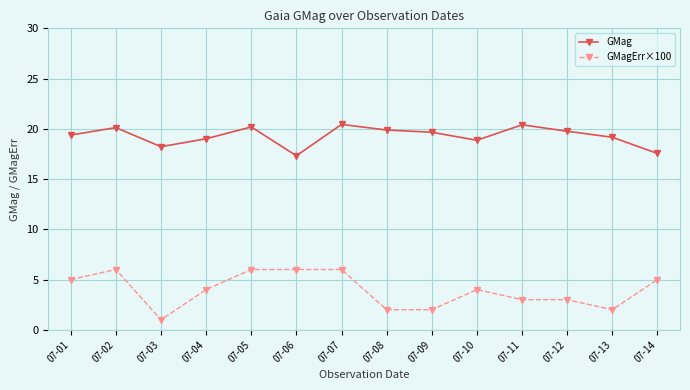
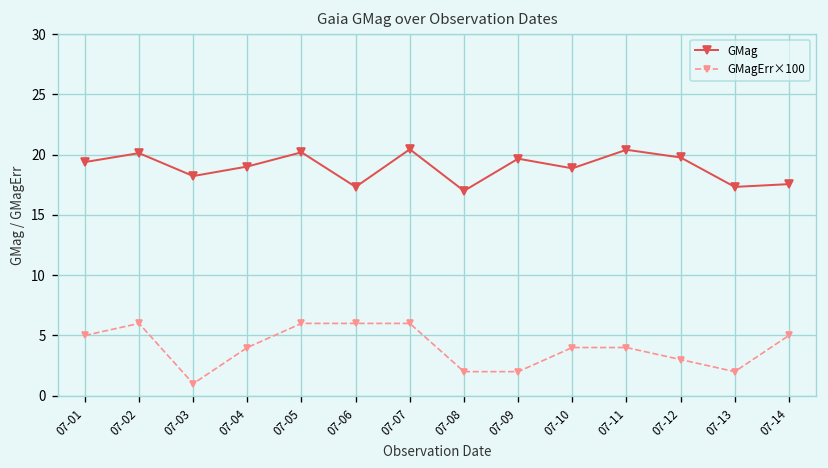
  {
    "GMag": {
      "07-01": 19.4,
      "07-02": 20.1,
      "07-03": 18.2,
      "07-04": 19.0,
      "07-05": 20.2,
      "07-06": 17.3,
      "07-07": 20.4,
-     "07-08": 19.9,
+     "07-08": 17.0,
      "07-09": 19.7,
      "07-10": 18.9,
      "07-11": 20.4,
      "07-12": 19.8,
-     "07-13": 19.2,
+     "07-13": 17.3,
      "07-14": 17.6
    },
    "GMagErr×100": {
      "07-01": 5.0,
      "07-02": 6.0,
      "07-03": 1.0,
      "07-04": 4.0,
      "07-05": 6.0,
      "07-06": 6.0,
      "07-07": 6.0,
      "07-08": 2.0,
      "07-09": 2.0,
      "07-10": 4.0,
-     "07-11": 3.0,
+     "07-11": 4.0,
      "07-12": 3.0,
      "07-13": 2.0,
      "07-14": 5.0
    }
  }
